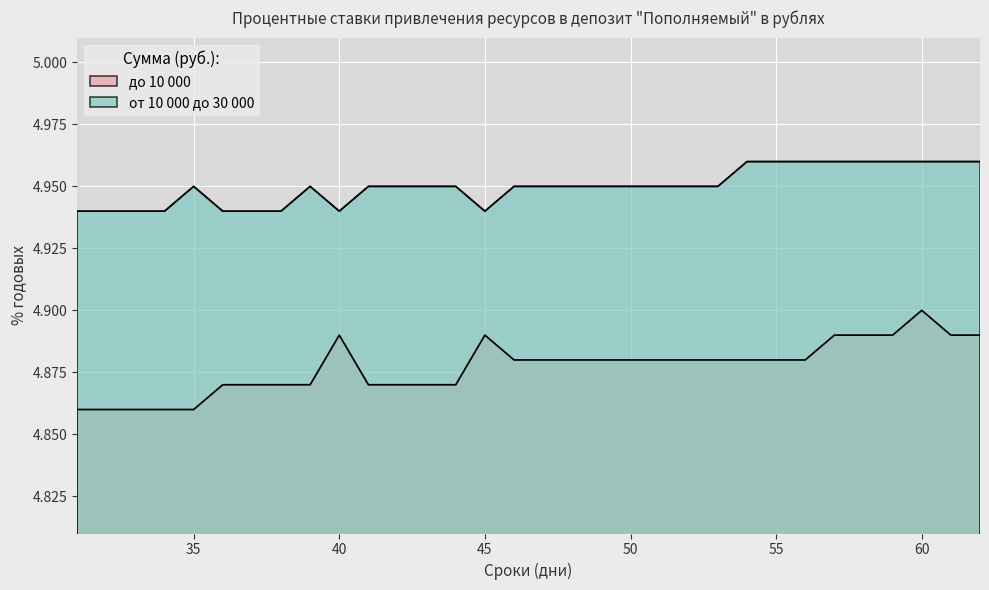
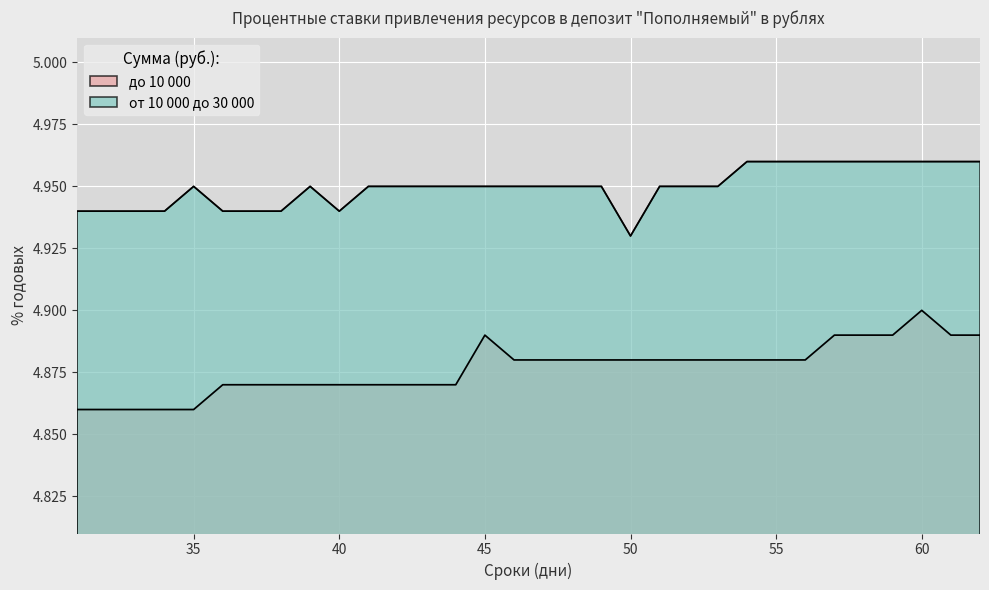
  {
    "до 10 000": {
      "35": 4.86,
-     "40": 4.89,
+     "40": 4.87,
      "45": 4.89,
      "50": 4.88,
      "55": 4.88,
      "60": 4.90
    },
    "от 10 000 до 30 000": {
      "35": 4.95,
      "40": 4.94,
-     "45": 4.94,
-     "50": 4.95,
+     "45": 4.95,
+     "50": 4.93,
      "55": 4.96,
      "60": 4.96
    }
  }
